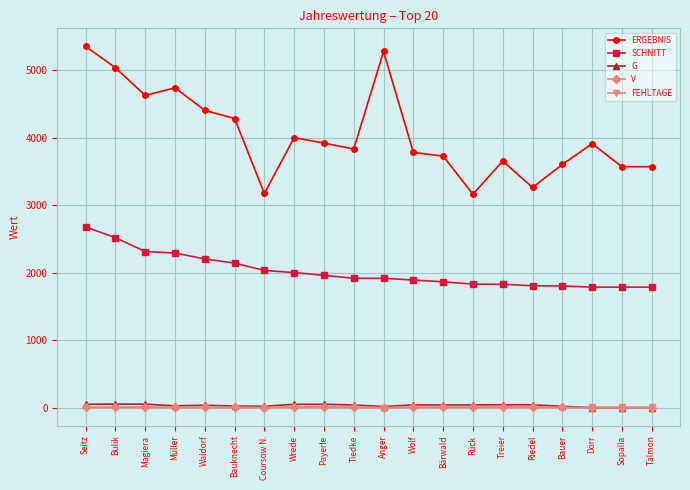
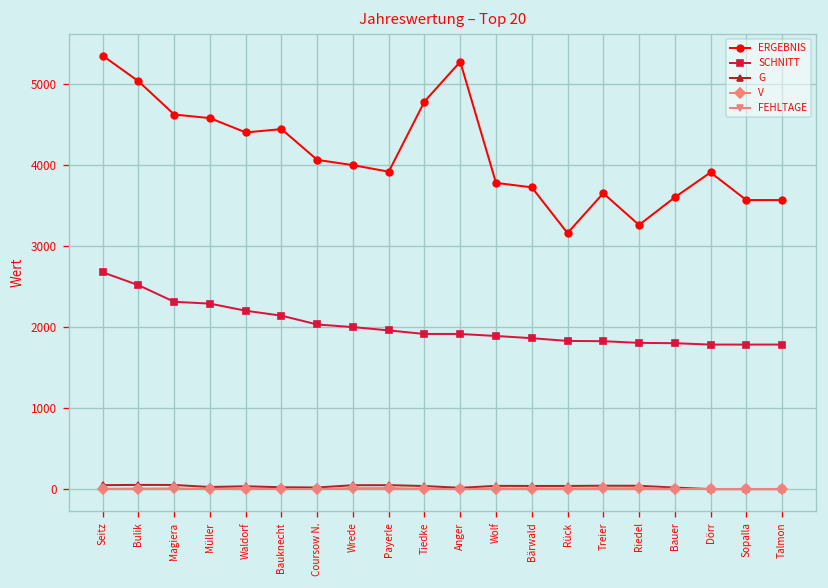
  {
    "ERGEBNIS": {
      "Seitz": 5400,
      "Bulik": 5000,
      "Magiera": 4600,
-     "Müller": 4700,
+     "Müller": 4600,
      "Waldorf": 4400,
-     "Bauknecht": 4300,
-     "Coursow N.": 3200,
+     "Bauknecht": 4400,
+     "Coursow N.": 4100,
      "Wrede": 4000,
      "Payerle": 3900,
-     "Tiedke": 3800,
+     "Tiedke": 4800,
      "Anger": 5300,
      "Wolf": 3800,
      "Bärwald": 3700,
      "Rück": 3200,
      "Treier": 3700,
      "Riedel": 3300,
      "Bauer": 3600,
      "Dörr": 3900,
      "Sopalla": 3600,
      "Talmon": 3600
    }
  }
